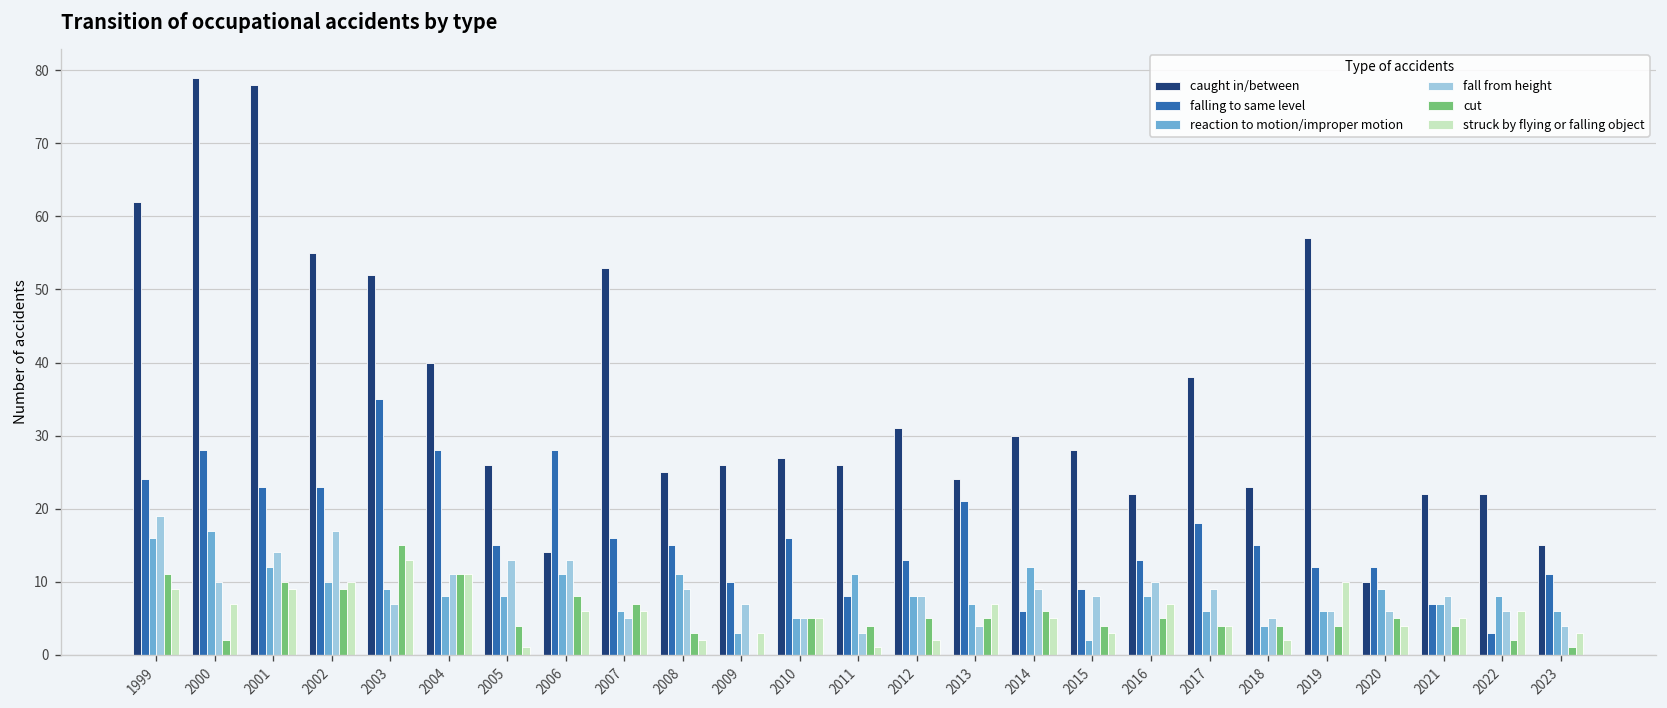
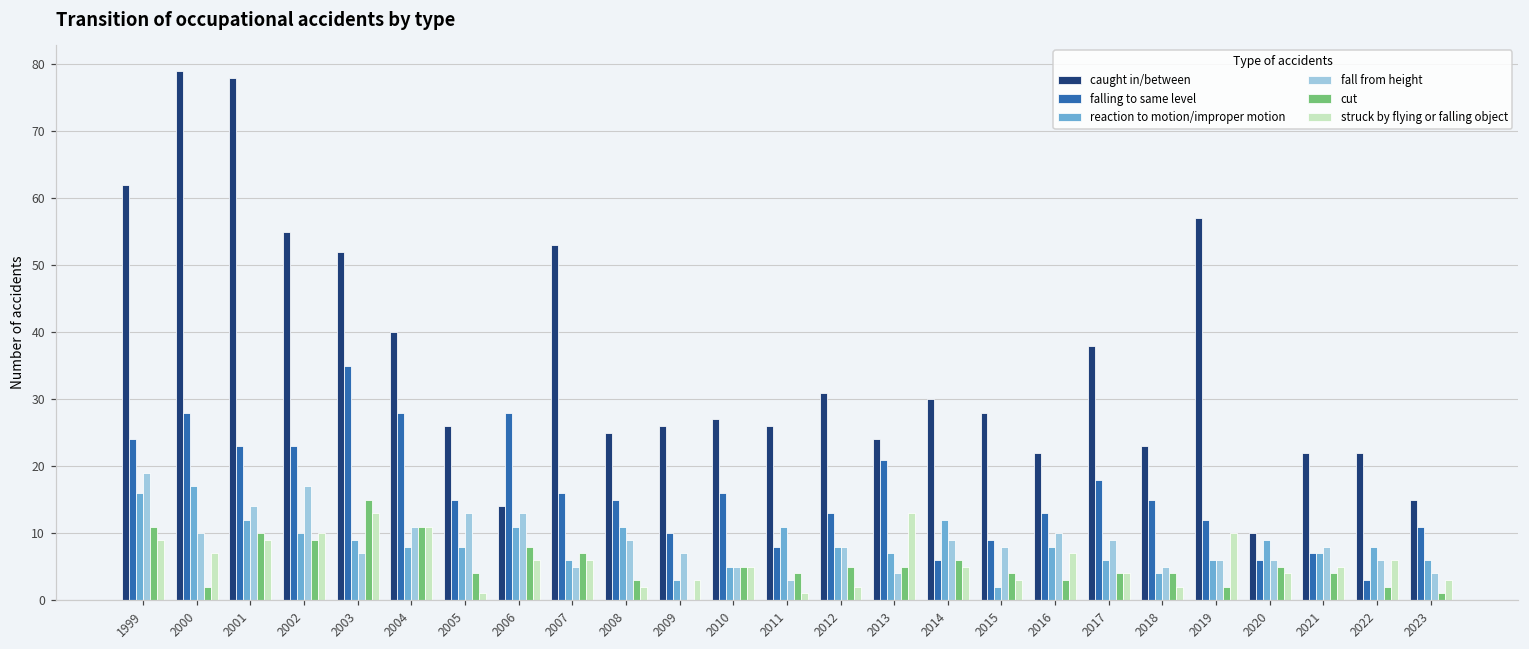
  {
    "caught in/between": {
      "1999": 62,
      "2000": 79,
      "2001": 78,
      "2002": 55,
      "2003": 52,
      "2004": 40,
      "2005": 26,
      "2006": 14,
      "2007": 53,
      "2008": 25,
      "2009": 26,
      "2010": 27,
      "2011": 26,
      "2012": 31,
      "2013": 24,
      "2014": 30,
      "2015": 28,
      "2016": 22,
      "2017": 38,
      "2018": 23,
      "2019": 57,
      "2020": 10,
      "2021": 22,
      "2022": 22,
      "2023": 15
    },
    "falling to same level": {
      "1999": 24,
      "2000": 28,
      "2001": 23,
      "2002": 23,
      "2003": 35,
      "2004": 28,
      "2005": 15,
      "2006": 28,
      "2007": 16,
      "2008": 15,
      "2009": 10,
      "2010": 16,
      "2011": 8,
      "2012": 13,
      "2013": 21,
      "2014": 6,
      "2015": 9,
      "2016": 13,
      "2017": 18,
      "2018": 15,
      "2019": 12,
-     "2020": 12,
+     "2020": 6,
      "2021": 7,
      "2022": 3,
      "2023": 11
    },
    "cut": {
      "1999": 11,
      "2000": 2,
      "2001": 10,
      "2002": 9,
      "2003": 15,
      "2004": 11,
      "2005": 4,
      "2006": 8,
      "2007": 7,
      "2008": 3,
      "2009": 0,
      "2010": 5,
      "2011": 4,
      "2012": 5,
      "2013": 5,
      "2014": 6,
      "2015": 4,
-     "2016": 5,
+     "2016": 3,
      "2017": 4,
      "2018": 4,
-     "2019": 4,
+     "2019": 2,
      "2020": 5,
      "2021": 4,
      "2022": 2,
      "2023": 1
    },
    "struck by flying or falling object": {
      "1999": 9,
      "2000": 7,
      "2001": 9,
      "2002": 10,
      "2003": 13,
      "2004": 11,
      "2005": 1,
      "2006": 6,
      "2007": 6,
      "2008": 2,
      "2009": 3,
      "2010": 5,
      "2011": 1,
      "2012": 2,
-     "2013": 7,
+     "2013": 13,
      "2014": 5,
      "2015": 3,
      "2016": 7,
      "2017": 4,
      "2018": 2,
      "2019": 10,
      "2020": 4,
      "2021": 5,
      "2022": 6,
      "2023": 3
    }
  }
